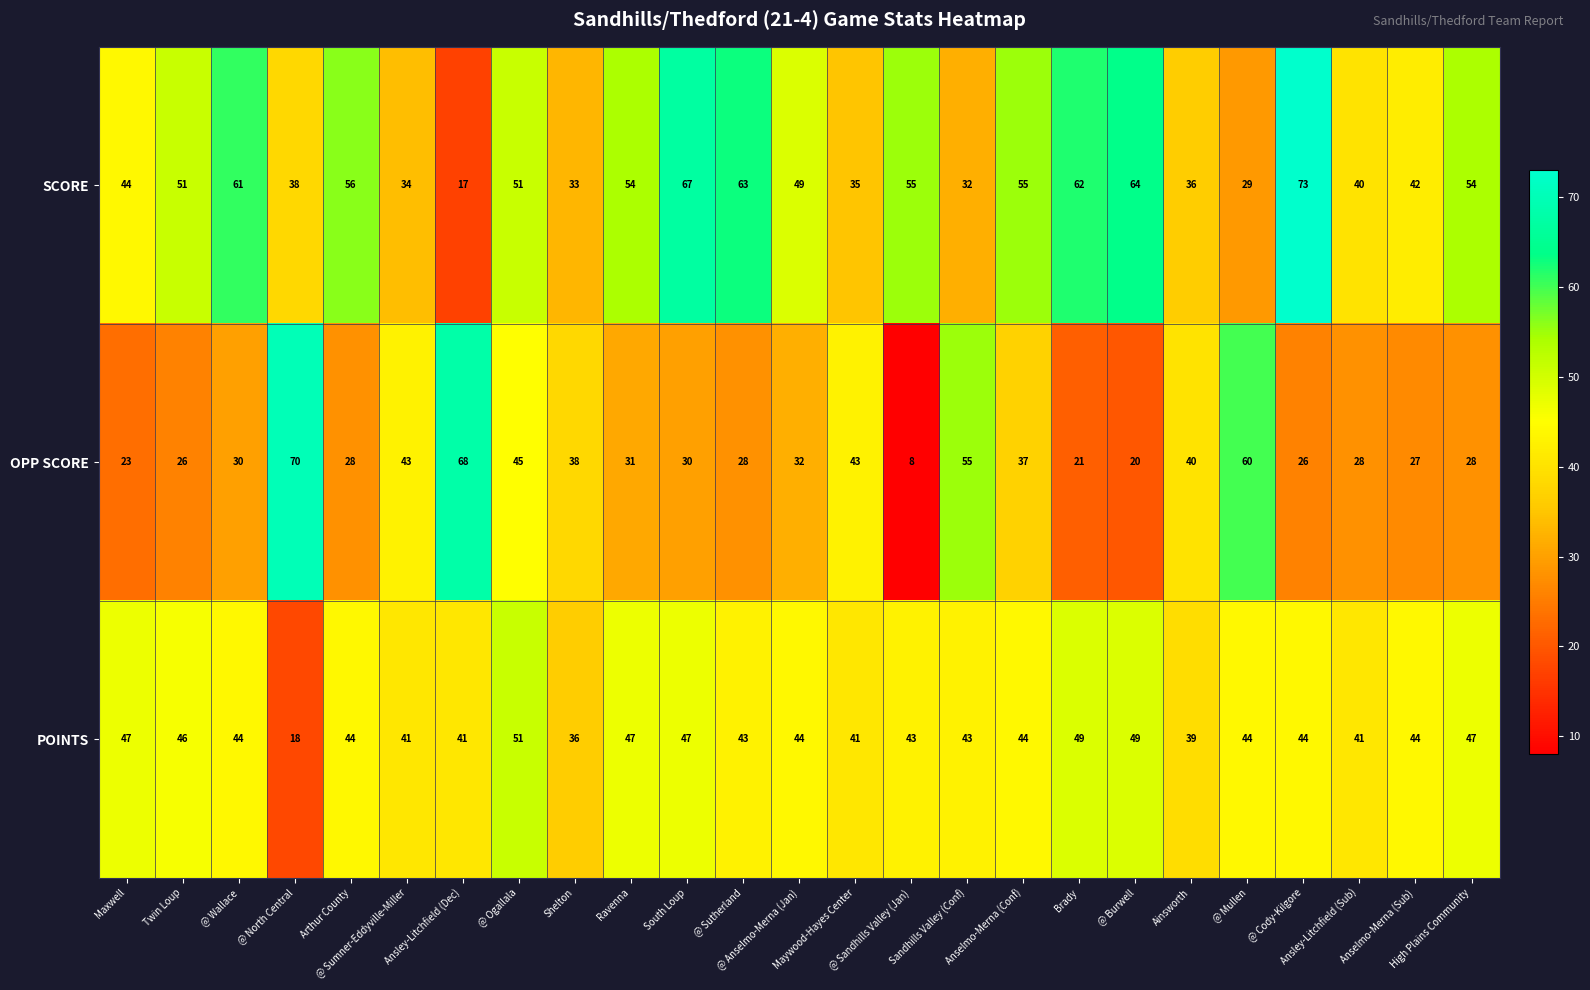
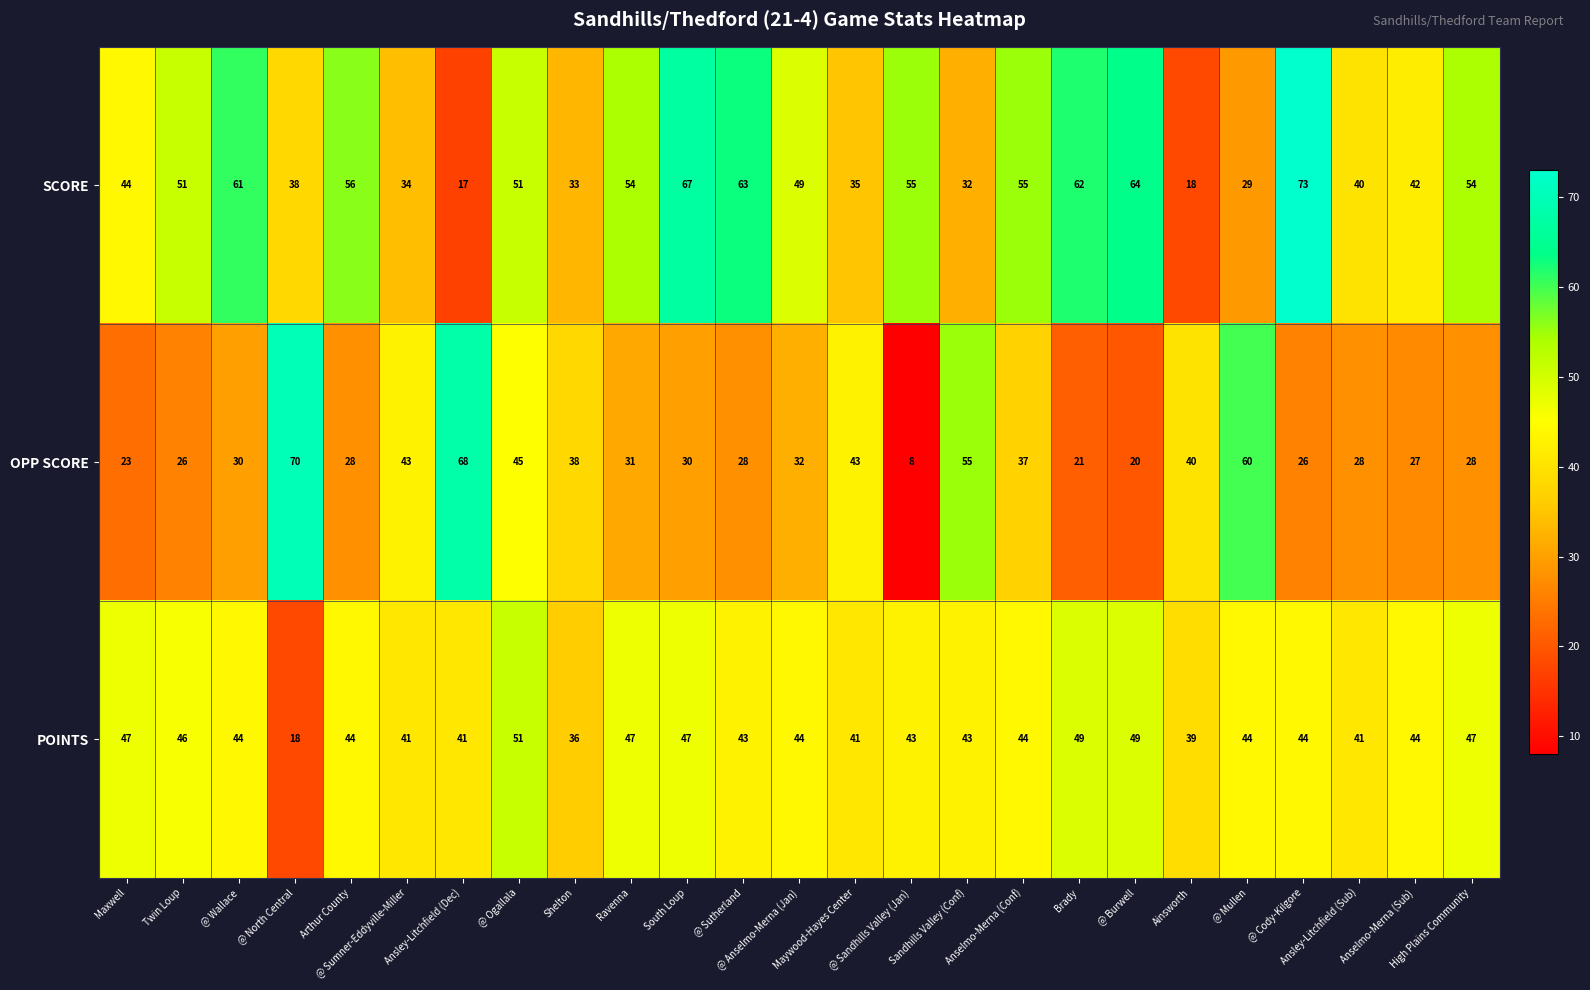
  {
    "SCORE": {
      "Maxwell": 44,
      "Twin Loup": 51,
      "@ Wallace": 61,
      "@ North Central": 38,
      "Arthur County": 56,
      "@ Sumner-Eddyville-Miller": 34,
      "Ansley-Litchfield (Dec)": 17,
      "@ Ogallala": 51,
      "Shelton": 33,
      "Ravenna": 54,
      "South Loup": 67,
      "@ Sutherland": 63,
      "@ Anselmo-Merna (Jan)": 49,
      "Maywood-Hayes Center": 35,
      "@ Sandhills Valley (Jan)": 55,
      "Sandhills Valley (Conf)": 32,
      "Anselmo-Merna (Conf)": 55,
      "Brady": 62,
      "@ Burwell": 64,
-     "Ainsworth": 36,
+     "Ainsworth": 18,
      "@ Mullen": 29,
      "@ Cody-Kilgore": 73,
      "Ansley-Litchfield (Sub)": 40,
      "Anselmo-Merna (Sub)": 42,
      "High Plains Community": 54
    },
    "OPP SCORE": {
      "Maxwell": 23,
      "Twin Loup": 26,
      "@ Wallace": 30,
      "@ North Central": 70,
      "Arthur County": 28,
      "@ Sumner-Eddyville-Miller": 43,
      "Ansley-Litchfield (Dec)": 68,
      "@ Ogallala": 45,
      "Shelton": 38,
      "Ravenna": 31,
      "South Loup": 30,
      "@ Sutherland": 28,
      "@ Anselmo-Merna (Jan)": 32,
      "Maywood-Hayes Center": 43,
      "@ Sandhills Valley (Jan)": 8,
      "Sandhills Valley (Conf)": 55,
      "Anselmo-Merna (Conf)": 37,
      "Brady": 21,
      "@ Burwell": 20,
      "Ainsworth": 40,
      "@ Mullen": 60,
      "@ Cody-Kilgore": 26,
      "Ansley-Litchfield (Sub)": 28,
      "Anselmo-Merna (Sub)": 27,
      "High Plains Community": 28
    },
    "POINTS": {
      "Maxwell": 47,
      "Twin Loup": 46,
      "@ Wallace": 44,
      "@ North Central": 18,
      "Arthur County": 44,
      "@ Sumner-Eddyville-Miller": 41,
      "Ansley-Litchfield (Dec)": 41,
      "@ Ogallala": 51,
      "Shelton": 36,
      "Ravenna": 47,
      "South Loup": 47,
      "@ Sutherland": 43,
      "@ Anselmo-Merna (Jan)": 44,
      "Maywood-Hayes Center": 41,
      "@ Sandhills Valley (Jan)": 43,
      "Sandhills Valley (Conf)": 43,
      "Anselmo-Merna (Conf)": 44,
      "Brady": 49,
      "@ Burwell": 49,
      "Ainsworth": 39,
      "@ Mullen": 44,
      "@ Cody-Kilgore": 44,
      "Ansley-Litchfield (Sub)": 41,
      "Anselmo-Merna (Sub)": 44,
      "High Plains Community": 47
    }
  }
